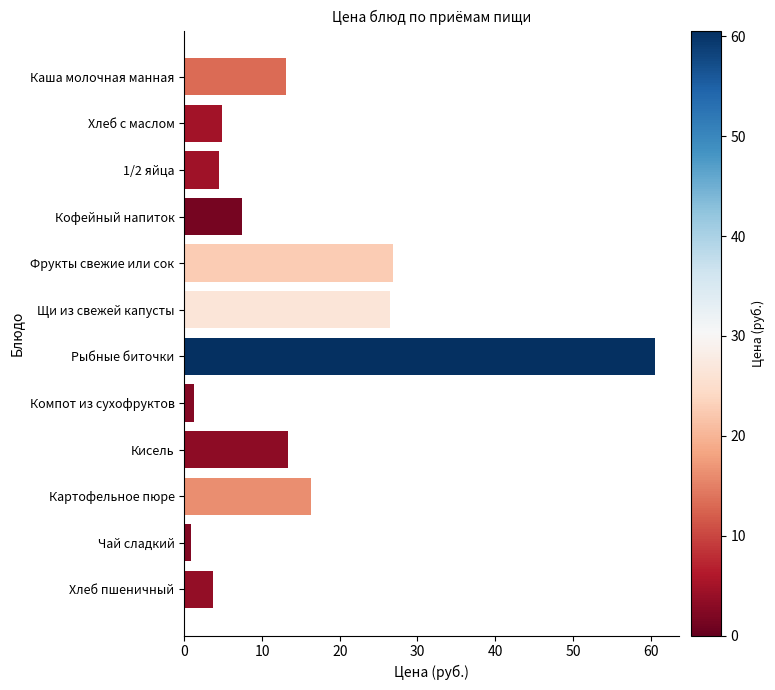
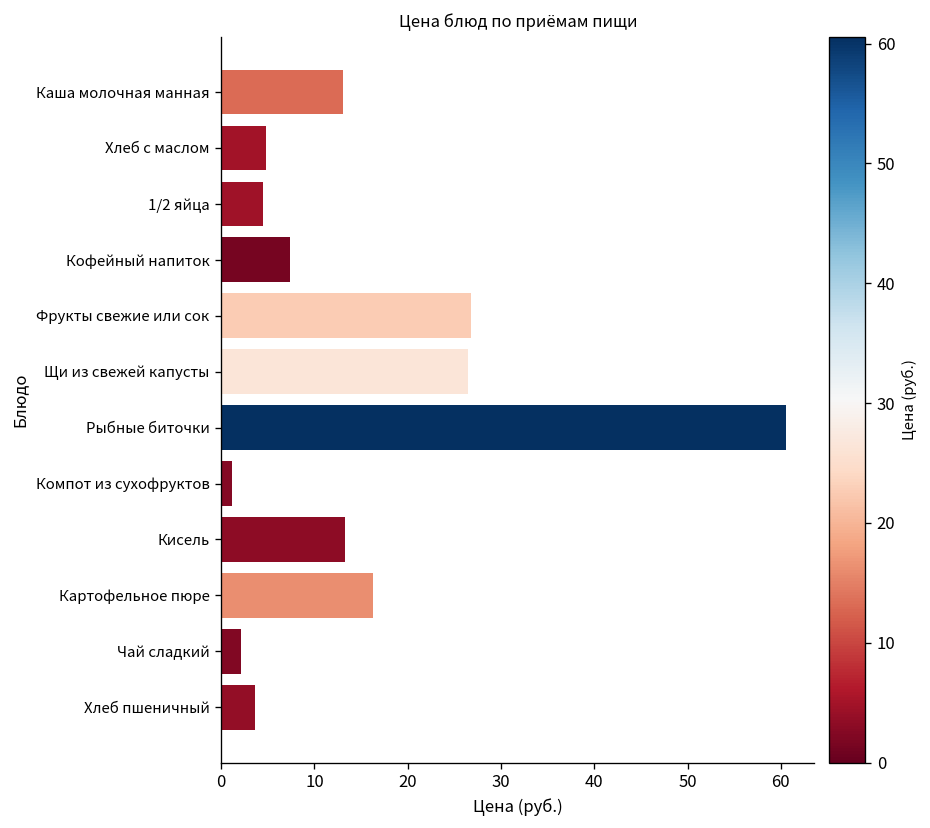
  {
    "Каша молочная манная": 13,
    "Хлеб с маслом": 5,
    "1/2 яйца": 5,
    "Кофейный напиток": 7,
    "Фрукты свежие или сок": 27,
    "Щи из свежей капусты": 26,
    "Рыбные биточки": 61,
    "Компот из сухофруктов": 1,
    "Кисель": 13,
    "Картофельное пюре": 16,
-   "Чай сладкий": 1,
+   "Чай сладкий": 2,
    "Хлеб пшеничный": 4
  }
